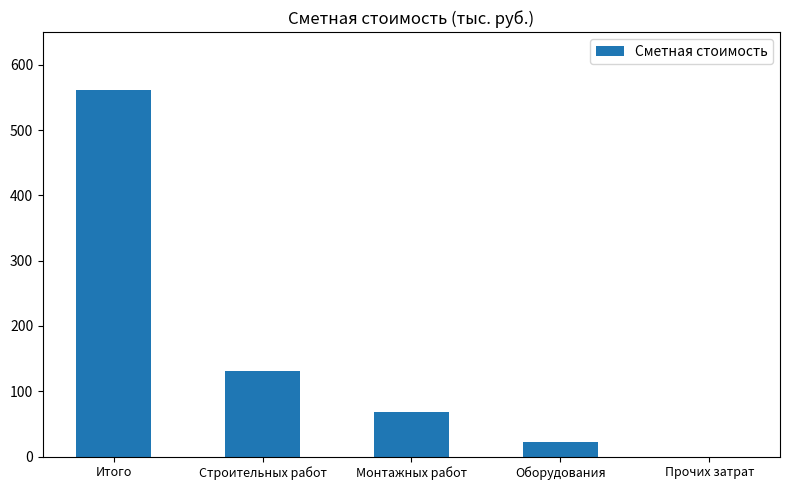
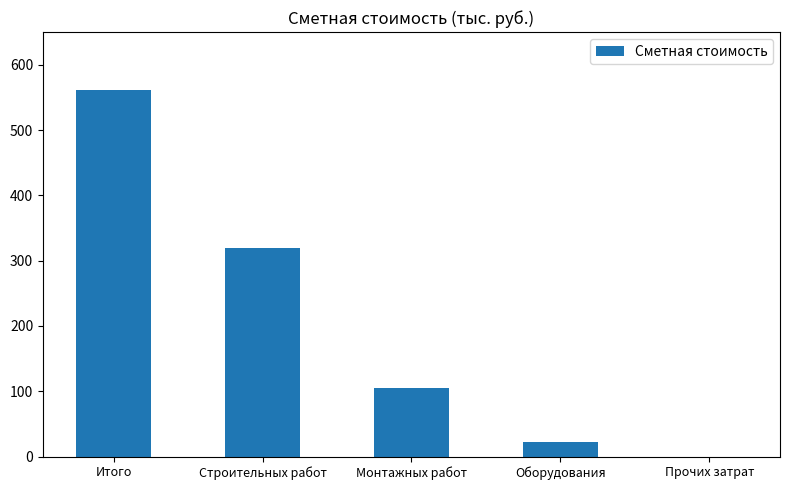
  {
    "Итого": 560,
-   "Строительных работ": 130,
-   "Монтажных работ": 70,
+   "Строительных работ": 320,
+   "Монтажных работ": 100,
    "Оборудования": 20,
    "Прочих затрат": 0
  }
